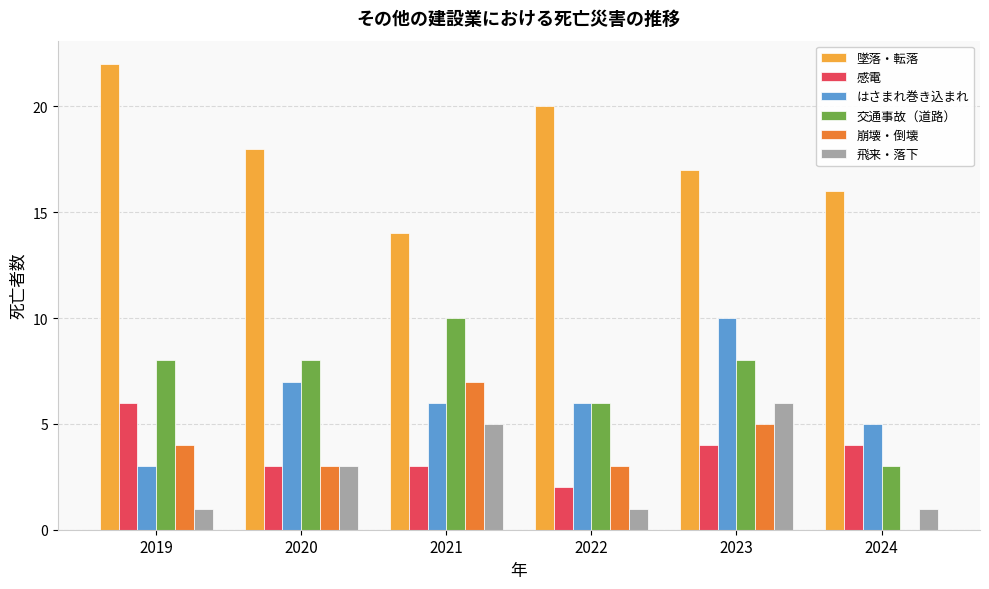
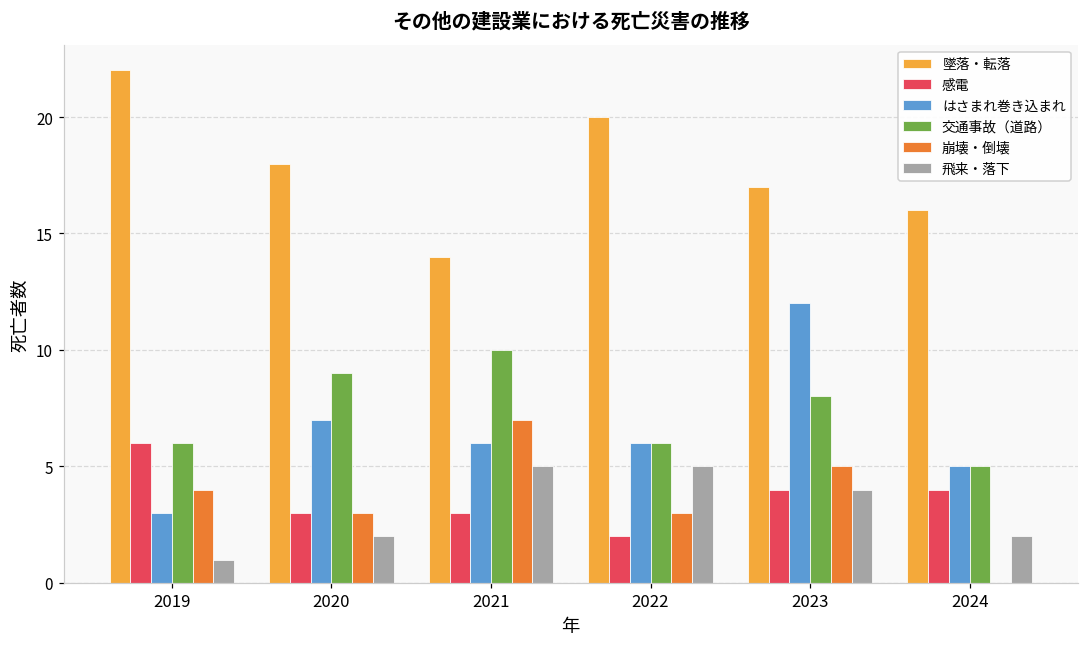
  {
    "感電": {
      "2019": 6,
      "2020": 3,
      "2021": 3,
      "2022": 2,
      "2023": 4,
      "2024": 4
    },
    "はさまれ巻き込まれ": {
      "2019": 3,
      "2020": 7,
      "2021": 6,
      "2022": 6,
-     "2023": 10,
+     "2023": 12,
      "2024": 5
    },
    "交通事故（道路）": {
-     "2019": 8,
-     "2020": 8,
+     "2019": 6,
+     "2020": 9,
      "2021": 10,
      "2022": 6,
      "2023": 8,
-     "2024": 3
+     "2024": 5
    },
    "飛来・落下": {
      "2019": 1,
-     "2020": 3,
+     "2020": 2,
      "2021": 5,
-     "2022": 1,
-     "2023": 6,
-     "2024": 1
+     "2022": 5,
+     "2023": 4,
+     "2024": 2
    }
  }
